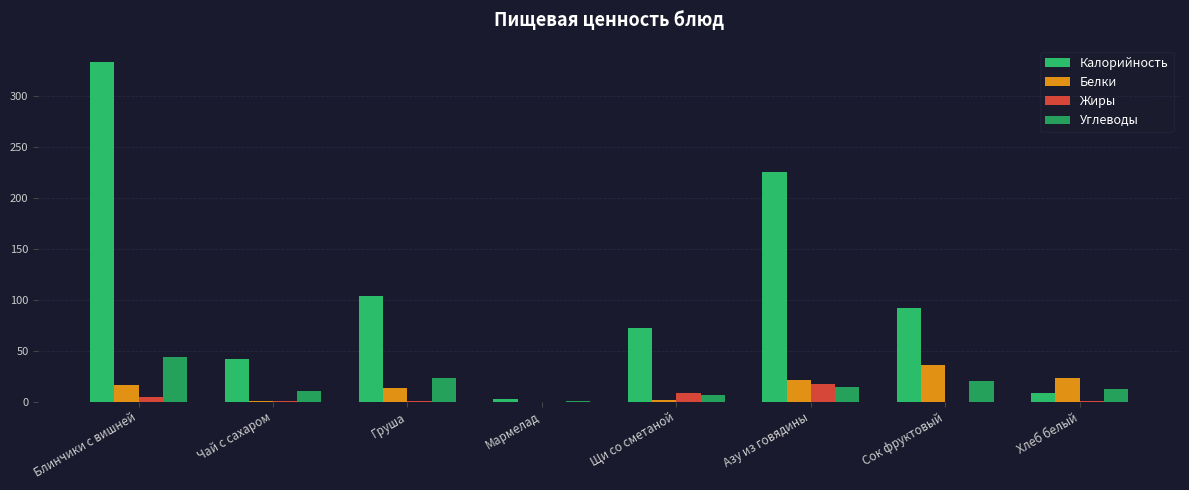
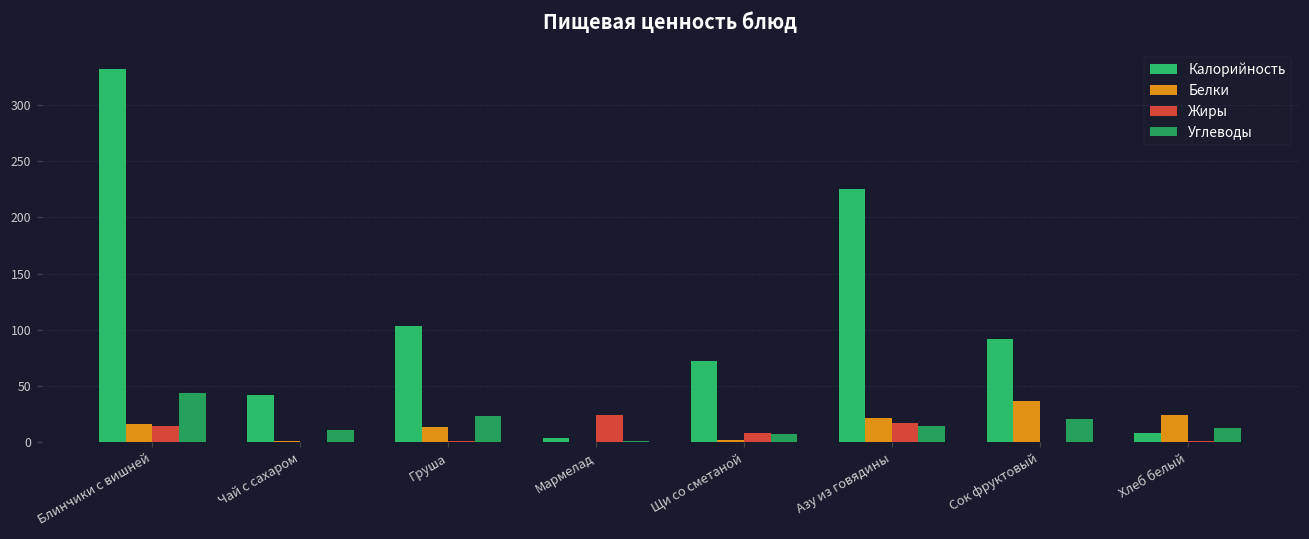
  {
    "Белки": {
      "Блинчики с вишней": 16,
      "Груша": 13,
      "Мармелад": 0,
      "Азу из говядины": 21,
      "Сок фруктовый": 36,
      "Хлеб белый": 24
    },
    "Жиры": {
-     "Блинчики с вишней": 5,
-     "Мармелад": 0,
+     "Блинчики с вишней": 14,
+     "Мармелад": 24,
      "Щи со сметаной": 8,
      "Азу из говядины": 17,
      "Сок фруктовый": 0
    }
  }
